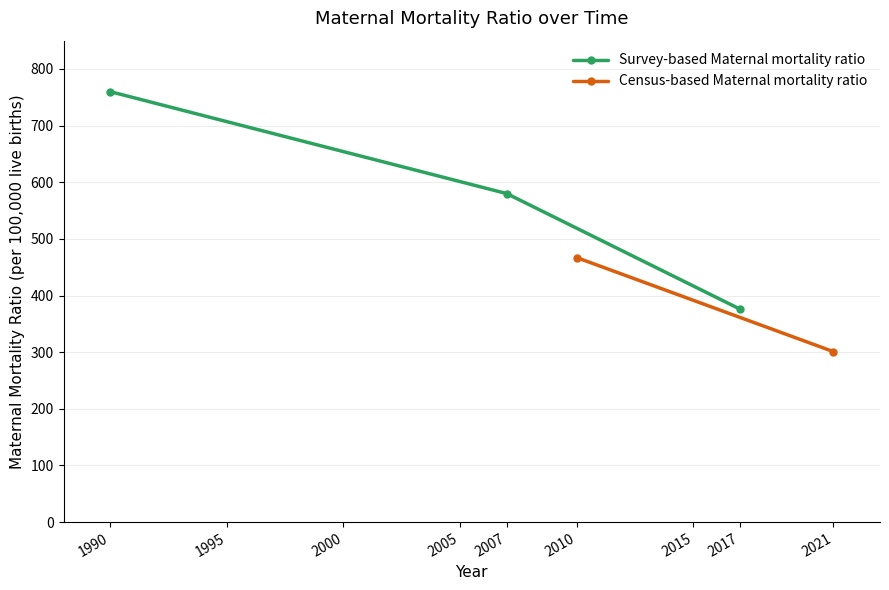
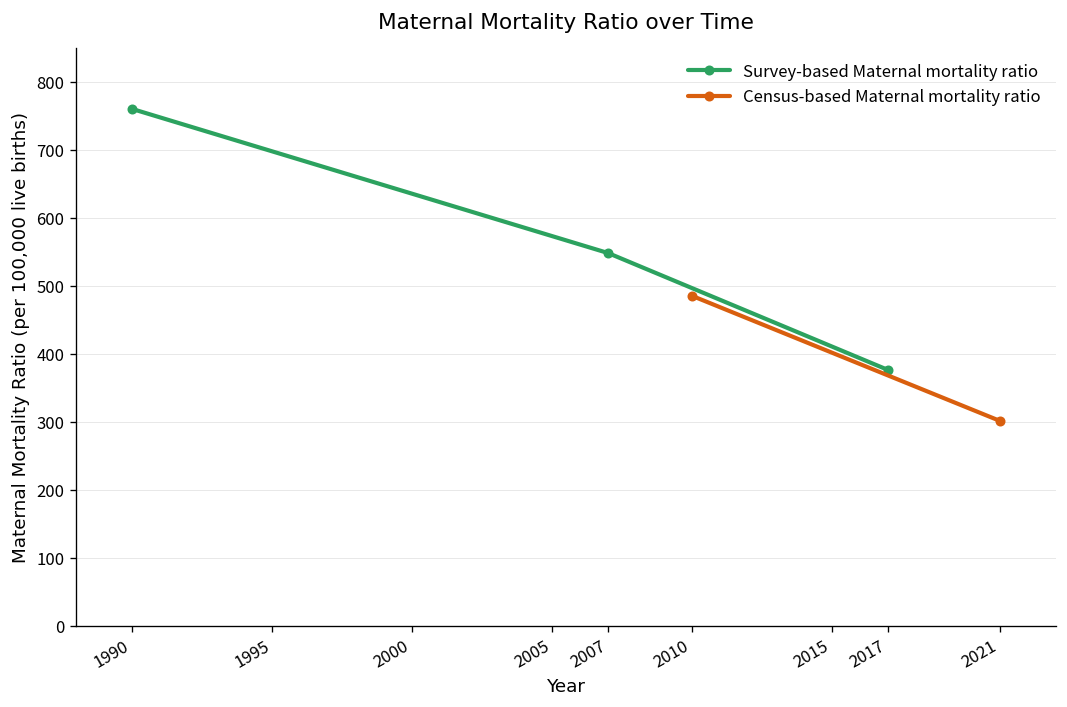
  {
    "Survey-based Maternal mortality ratio": {
      "1990": 760,
-     "2007": 580,
+     "2007": 550,
      "2017": 380
    },
    "Census-based Maternal mortality ratio": {
-     "2010": 470,
+     "2010": 490,
      "2021": 300
    }
  }
